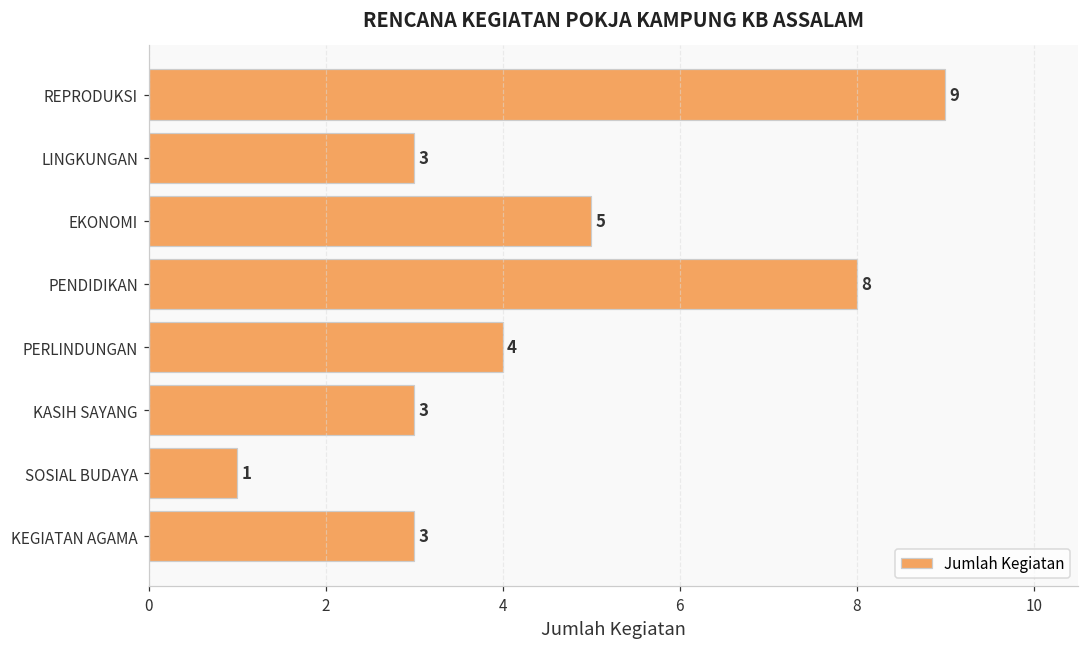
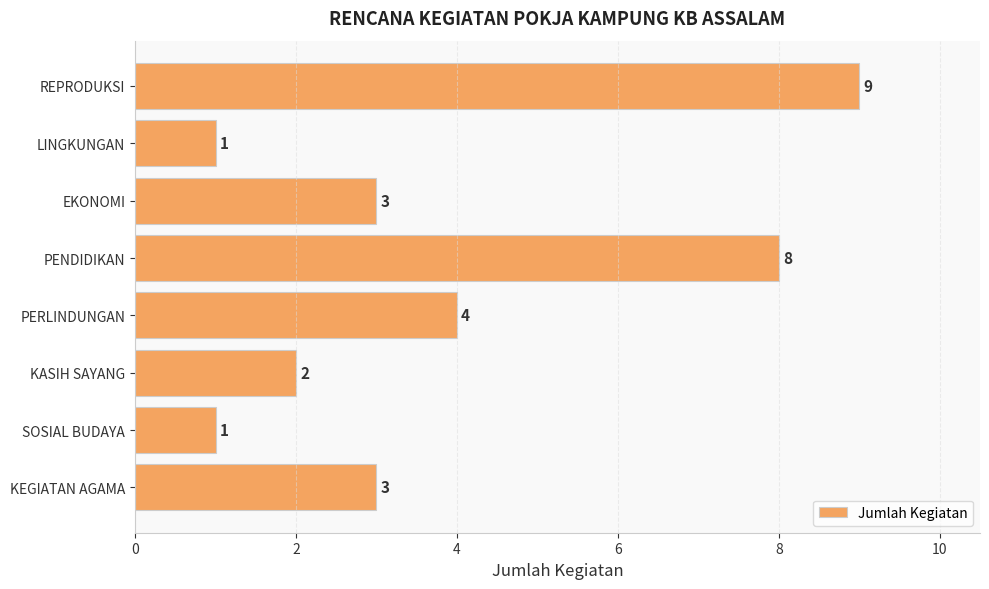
  {
    "REPRODUKSI": 9,
-   "LINGKUNGAN": 3,
-   "EKONOMI": 5,
+   "LINGKUNGAN": 1,
+   "EKONOMI": 3,
    "PENDIDIKAN": 8,
    "PERLINDUNGAN": 4,
-   "KASIH SAYANG": 3,
+   "KASIH SAYANG": 2,
    "SOSIAL BUDAYA": 1,
    "KEGIATAN AGAMA": 3
  }
